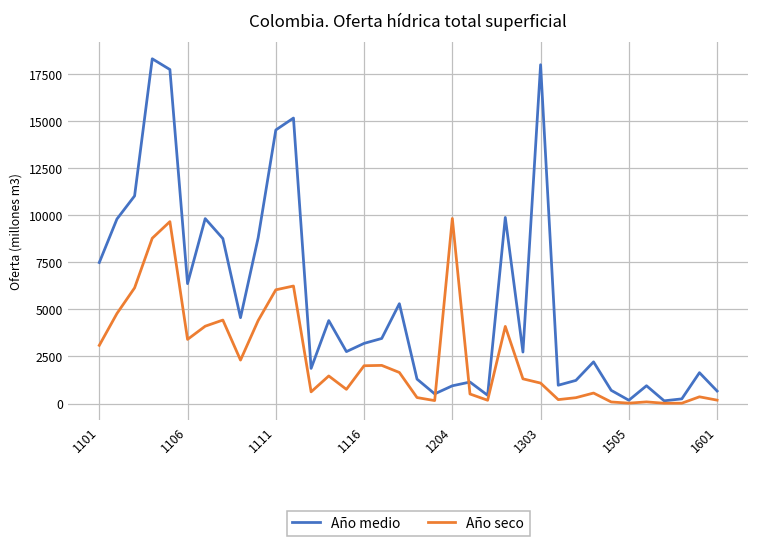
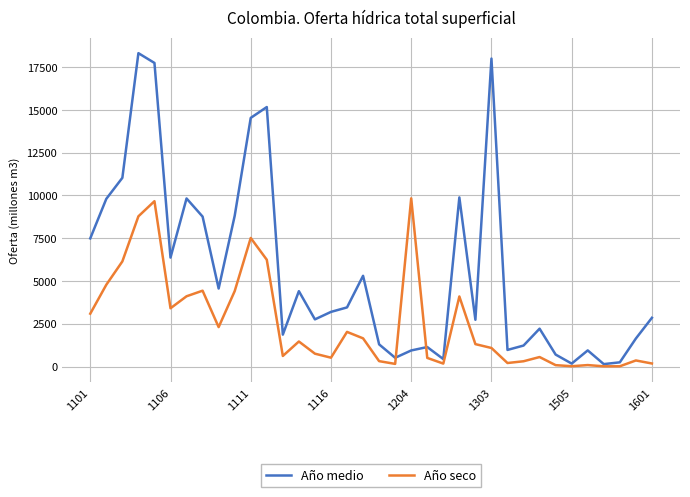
  {
    "Año medio": {
      "1101": 7500,
      "1106": 6400,
      "1111": 14500,
      "1116": 3200,
      "1204": 900,
      "1303": 18000,
      "1505": 200,
-     "1601": 700
+     "1601": 2800
    },
    "Año seco": {
      "1101": 3100,
      "1106": 3400,
-     "1111": 6000,
-     "1116": 2000,
+     "1111": 7500,
+     "1116": 500,
      "1204": 9800,
      "1303": 1100,
      "1505": 0,
      "1601": 200
    }
  }
